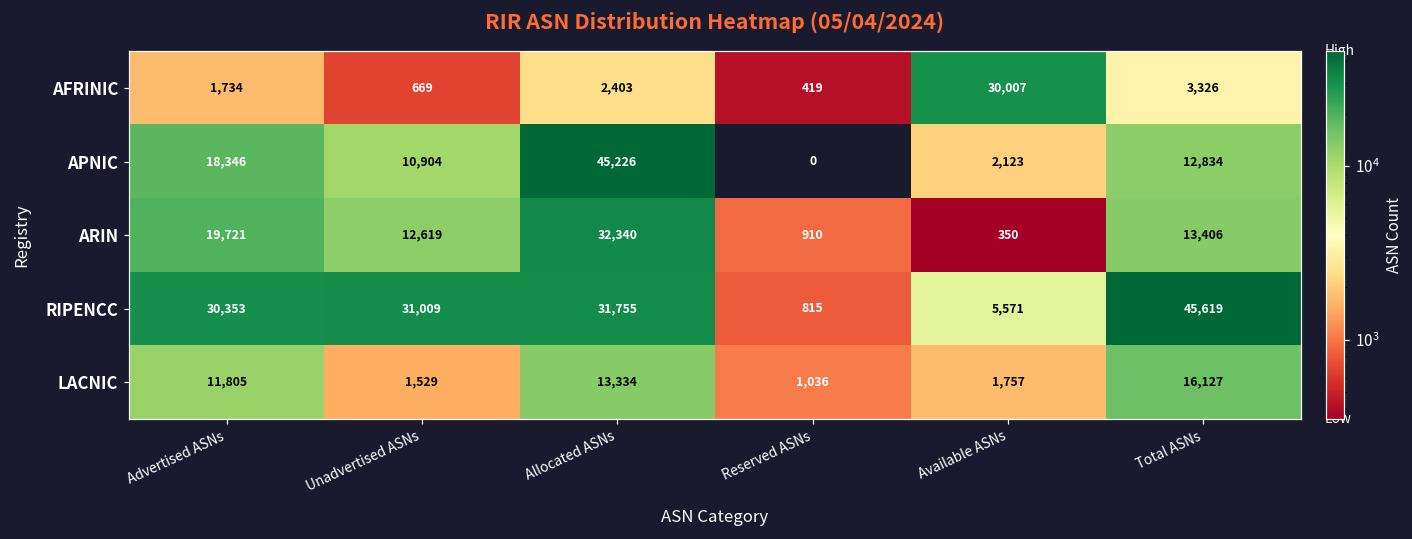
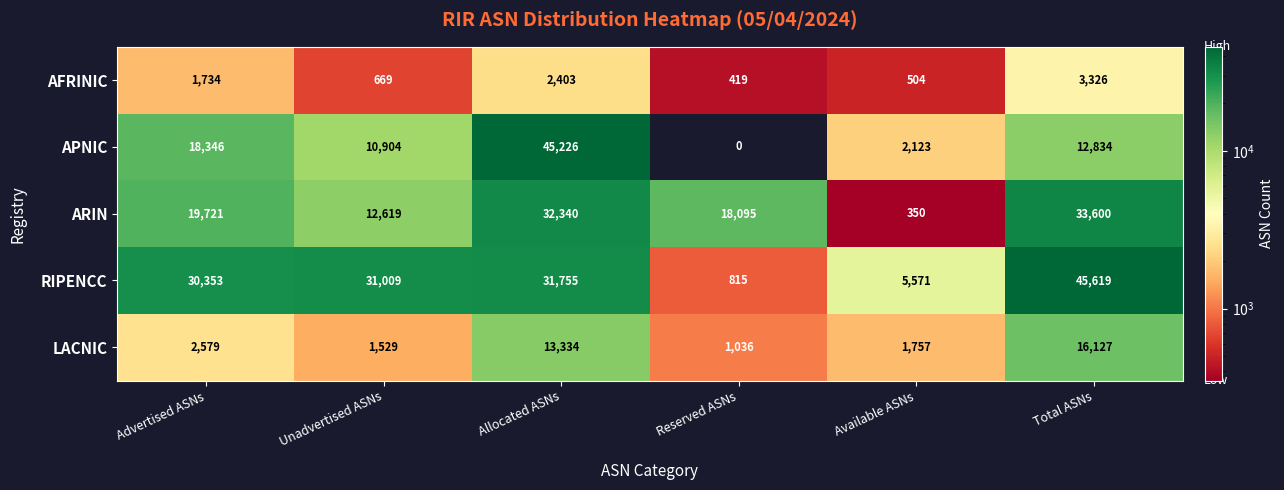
  {
    "AFRINIC": {
      "Advertised ASNs": "1,734",
      "Unadvertised ASNs": "669",
      "Allocated ASNs": "2,403",
      "Reserved ASNs": "419",
-     "Available ASNs": "30,007",
+     "Available ASNs": "504",
      "Total ASNs": "3,326"
    },
    "APNIC": {
      "Advertised ASNs": "18,346",
      "Unadvertised ASNs": "10,904",
      "Allocated ASNs": "45,226",
      "Reserved ASNs": "0",
      "Available ASNs": "2,123",
      "Total ASNs": "12,834"
    },
    "ARIN": {
      "Advertised ASNs": "19,721",
      "Unadvertised ASNs": "12,619",
      "Allocated ASNs": "32,340",
-     "Reserved ASNs": "910",
+     "Reserved ASNs": "18,095",
      "Available ASNs": "350",
-     "Total ASNs": "13,406"
+     "Total ASNs": "33,600"
    },
    "RIPENCC": {
      "Advertised ASNs": "30,353",
      "Unadvertised ASNs": "31,009",
      "Allocated ASNs": "31,755",
      "Reserved ASNs": "815",
      "Available ASNs": "5,571",
      "Total ASNs": "45,619"
    },
    "LACNIC": {
-     "Advertised ASNs": "11,805",
+     "Advertised ASNs": "2,579",
      "Unadvertised ASNs": "1,529",
      "Allocated ASNs": "13,334",
      "Reserved ASNs": "1,036",
      "Available ASNs": "1,757",
      "Total ASNs": "16,127"
    }
  }
